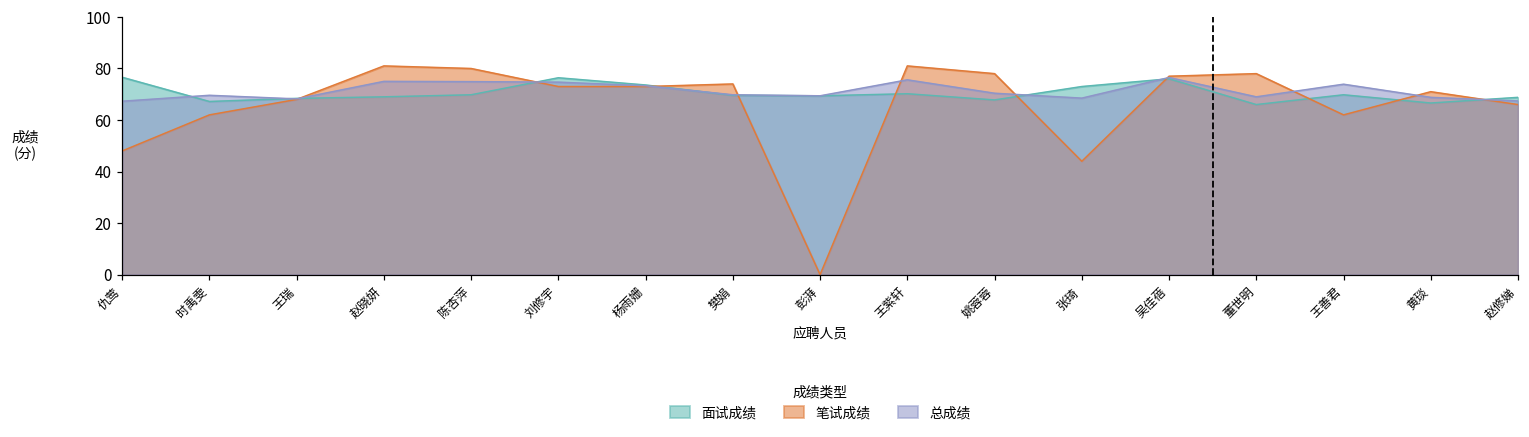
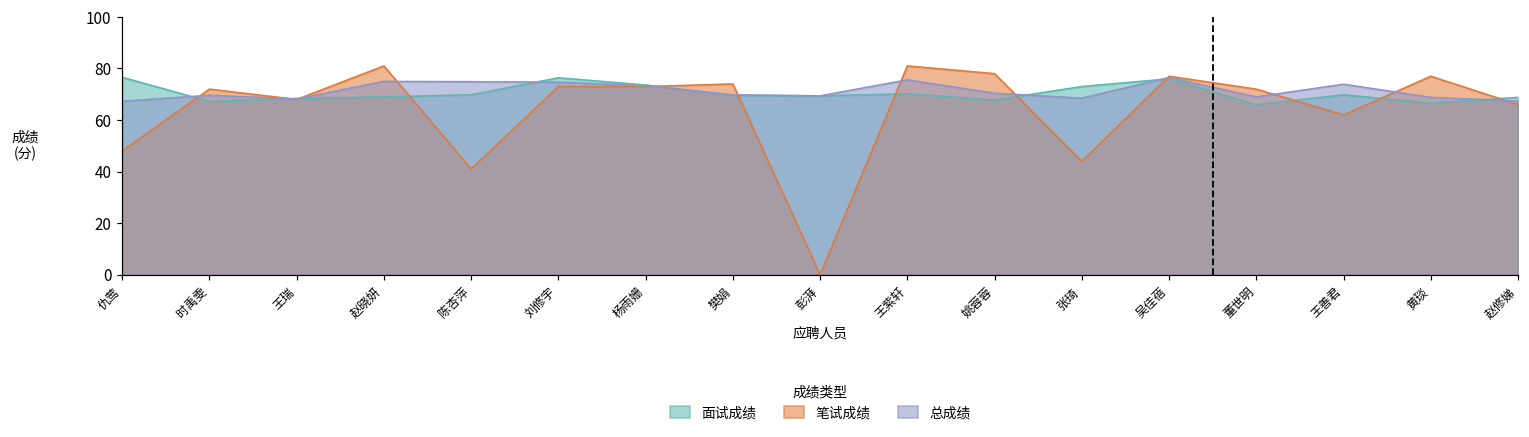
  {
    "笔试成绩": {
      "仇莺": 48,
-     "时禹雯": 62,
+     "时禹雯": 72,
      "赵晓妍": 81,
-     "陈杏萍": 80,
+     "陈杏萍": 41,
      "刘修宇": 73,
      "樊娟": 74,
      "彭湃": 0,
      "王紫轩": 81,
      "姚蓉蓉": 78,
      "张琦": 44,
-     "董世明": 78,
+     "董世明": 72,
      "王善君": 62,
-     "黄琰": 71,
+     "黄琰": 77,
      "赵修娣": 66
    }
  }
